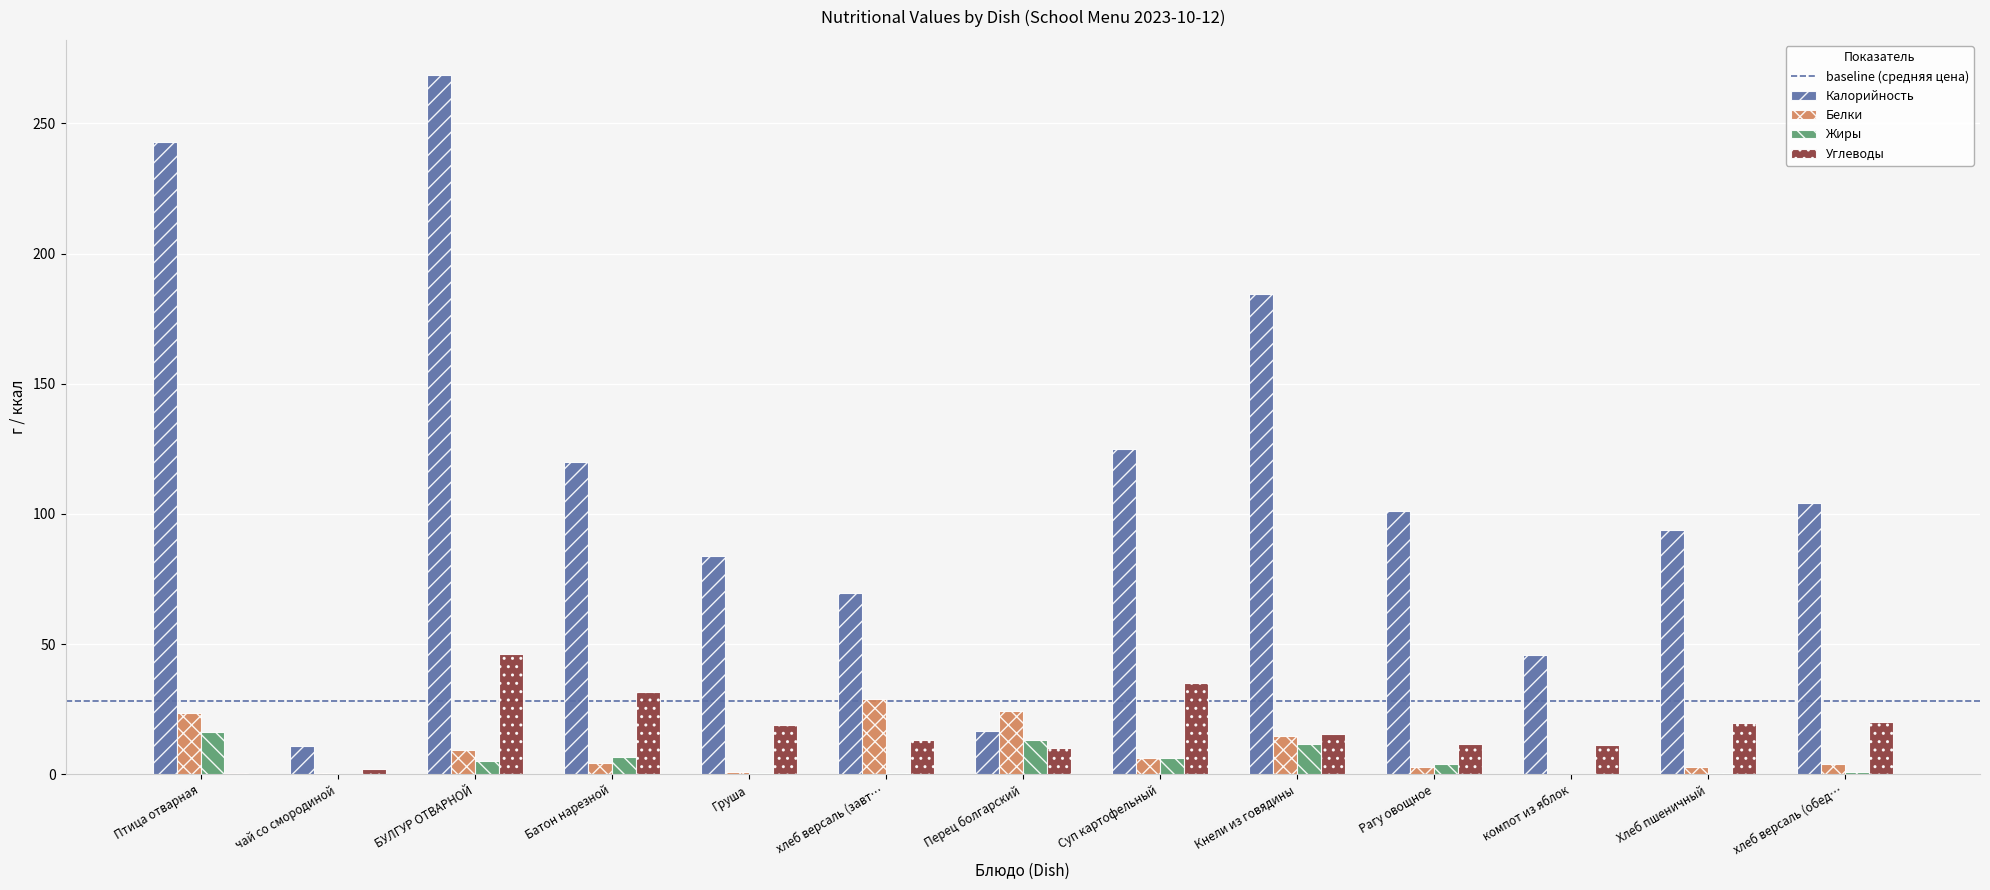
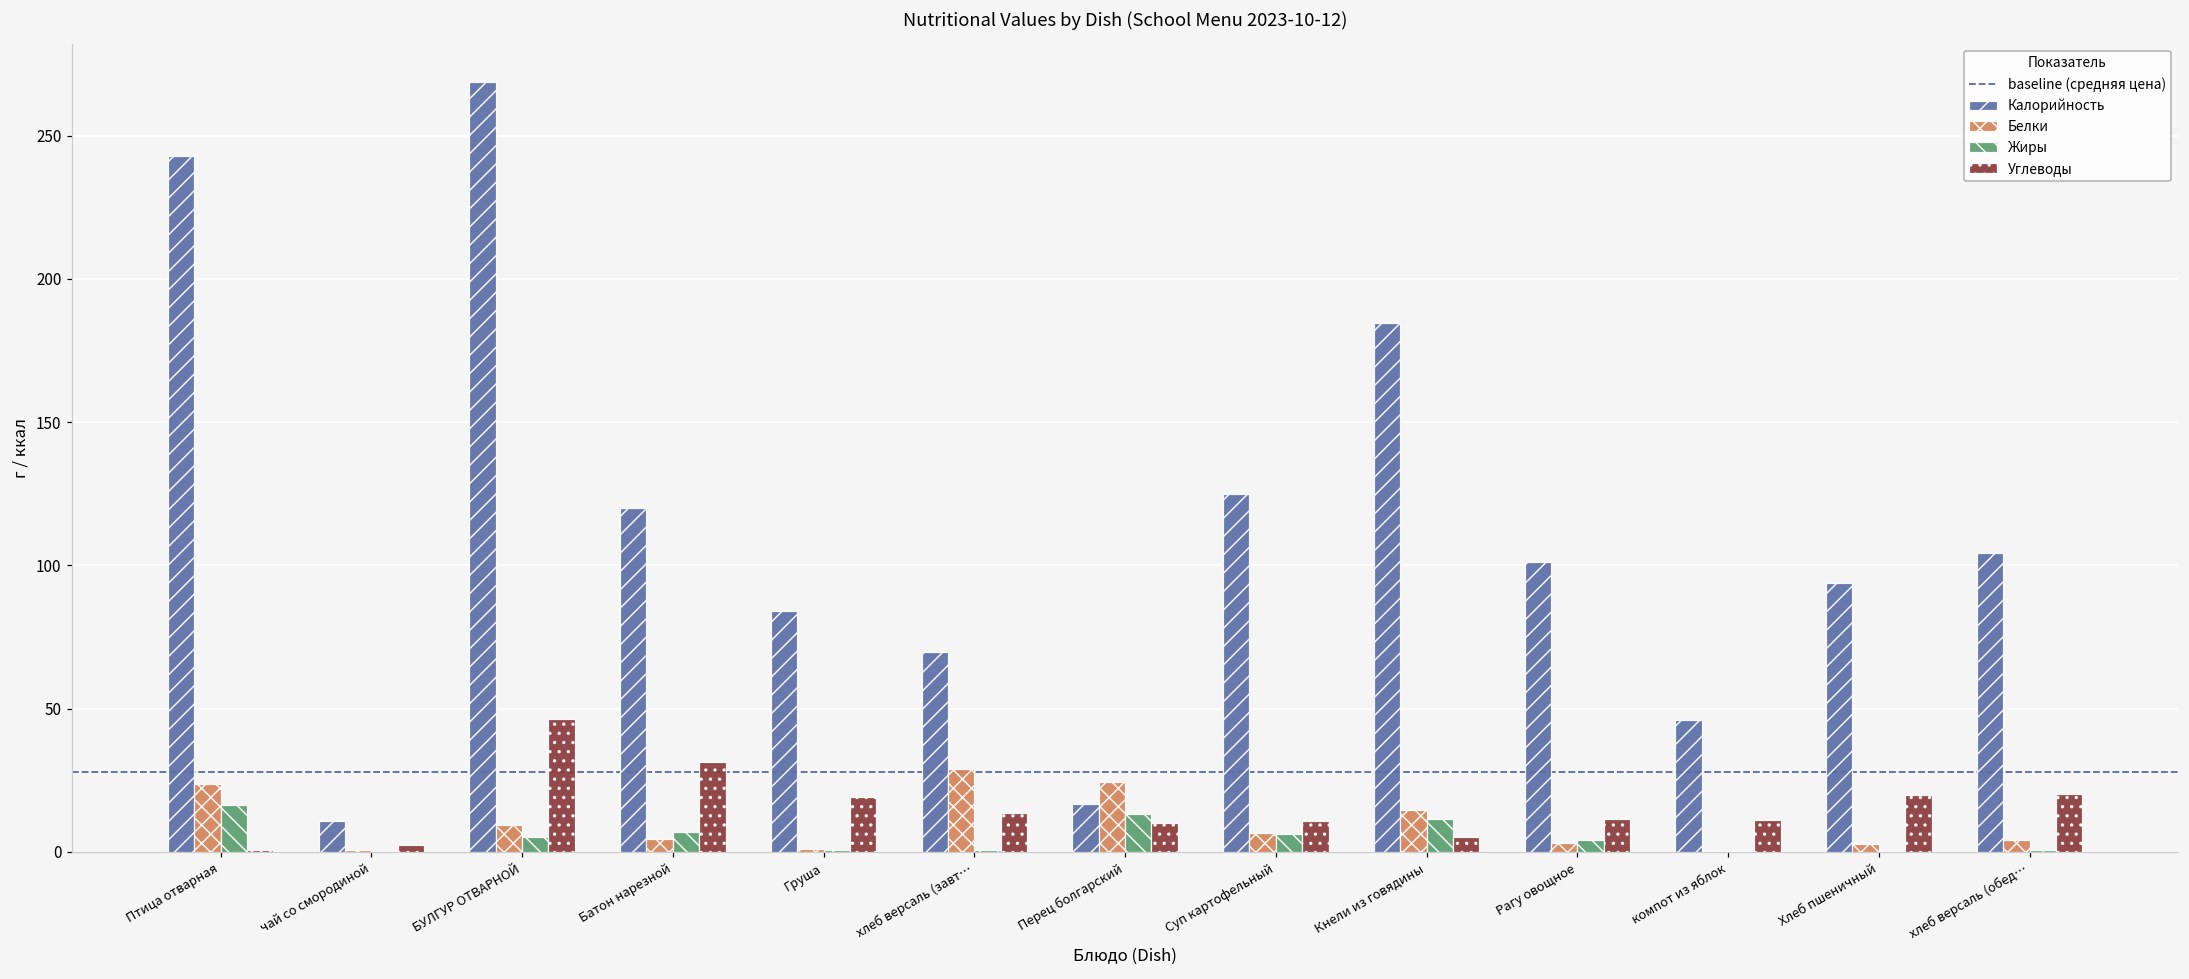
  {
    "Калорийность": {
      "Птица отварная": 243,
      "чай со смородиной": 11,
      "БУЛГУР ОТВАРНОЙ": 269,
      "Батон нарезной": 120,
      "Груша": 84,
      "хлеб версаль (завт…": 70,
      "Перец болгарский": 17,
      "Суп картофельный": 125,
      "Кнели из говядины": 185,
      "Рагу овощное": 101,
      "компот из яблок": 46,
      "Хлеб пшеничный": 94,
      "хлеб версаль (обед…": 104
    },
    "Белки": {
      "Птица отварная": 24,
      "БУЛГУР ОТВАРНОЙ": 9,
      "Батон нарезной": 5,
      "хлеб версаль (завт…": 29,
      "Перец болгарский": 24,
      "Суп картофельный": 6,
      "Кнели из говядины": 15,
      "Рагу овощное": 3,
      "Хлеб пшеничный": 3,
      "хлеб версаль (обед…": 4
    },
    "Жиры": {
      "Птица отварная": 16,
      "чай со смородиной": 0,
      "БУЛГУР ОТВАРНОЙ": 5,
      "Батон нарезной": 7,
      "Перец болгарский": 13,
      "Суп картофельный": 6,
      "Кнели из говядины": 12,
      "Рагу овощное": 4
    },
    "Углеводы": {
      "чай со смородиной": 2,
      "БУЛГУР ОТВАРНОЙ": 46,
      "Батон нарезной": 32,
      "Груша": 19,
      "хлеб версаль (завт…": 13,
      "Перец болгарский": 10,
-     "Суп картофельный": 35,
-     "Кнели из говядины": 15,
+     "Суп картофельный": 11,
+     "Кнели из говядины": 5,
      "Рагу овощное": 12,
      "компот из яблок": 11,
      "Хлеб пшеничный": 20,
      "хлеб версаль (обед…": 20
    }
  }
